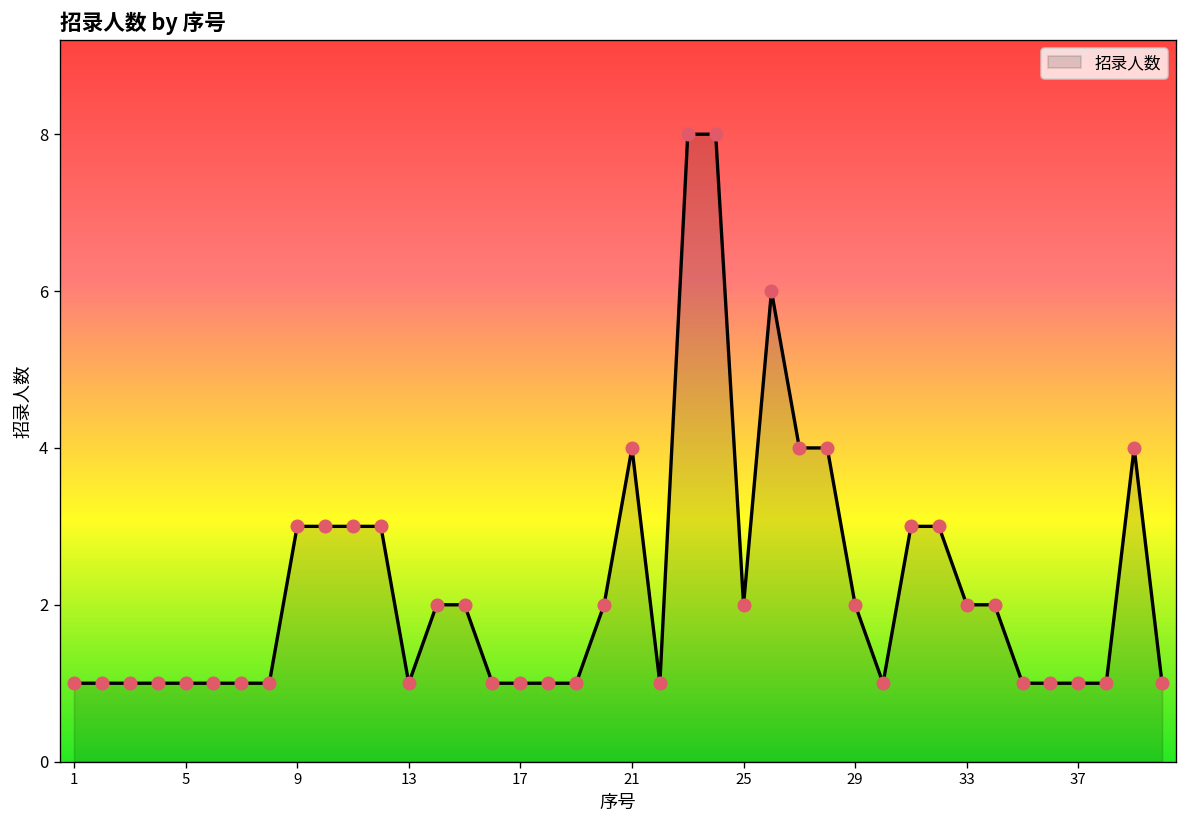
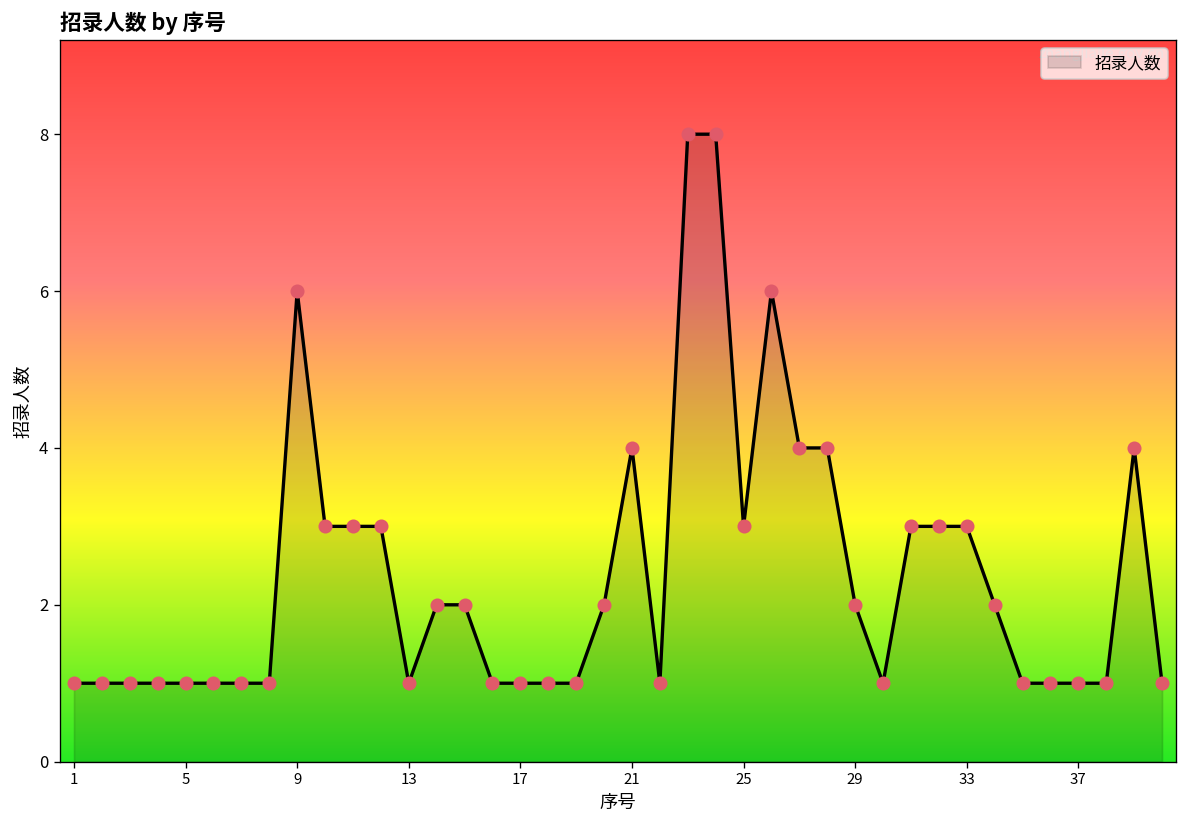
  {
    "1": 1,
    "5": 1,
-   "9": 3,
+   "9": 6,
    "13": 1,
    "17": 1,
    "21": 4,
-   "25": 2,
+   "25": 3,
    "29": 2,
-   "33": 2,
+   "33": 3,
    "37": 1
  }
